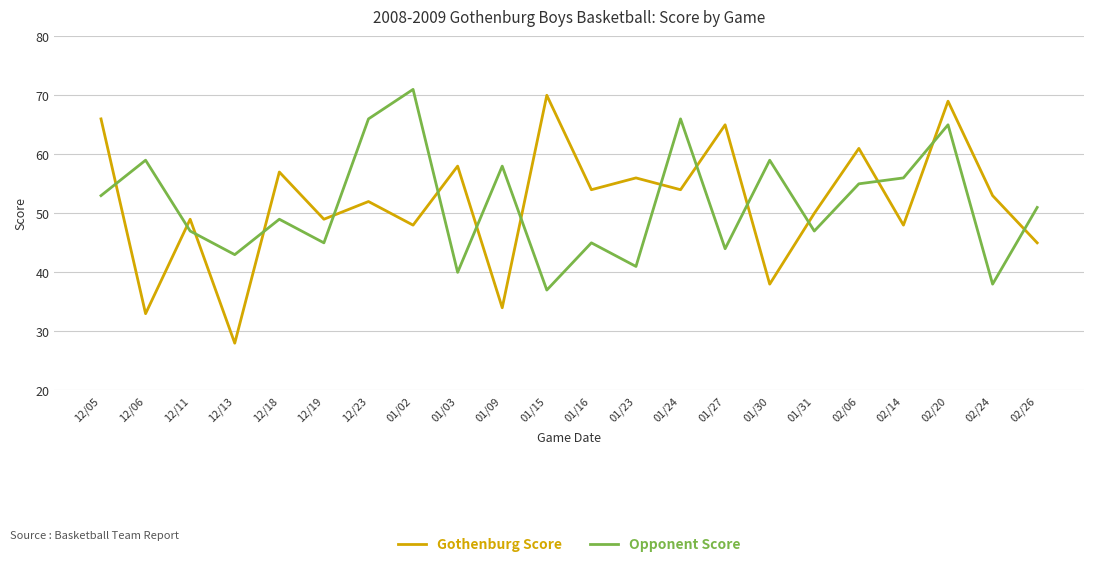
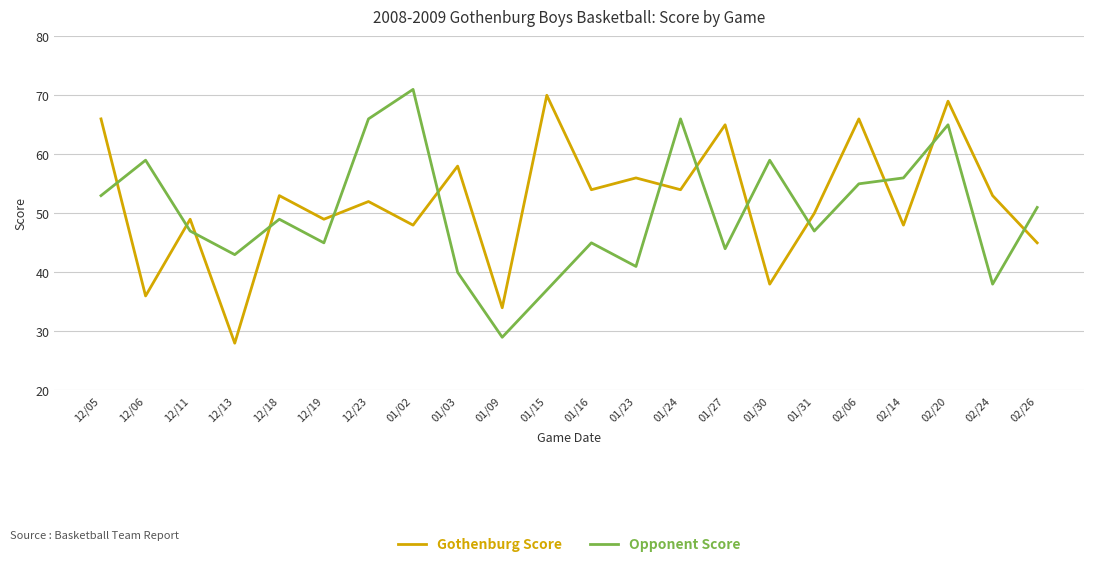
  {
    "Gothenburg Score": {
      "12/05": 66,
-     "12/06": 33,
+     "12/06": 36,
      "12/11": 49,
      "12/13": 28,
-     "12/18": 57,
+     "12/18": 53,
      "12/19": 49,
      "12/23": 52,
      "01/02": 48,
      "01/03": 58,
      "01/09": 34,
      "01/15": 70,
      "01/16": 54,
      "01/23": 56,
      "01/24": 54,
      "01/27": 65,
      "01/30": 38,
      "01/31": 50,
-     "02/06": 61,
+     "02/06": 66,
      "02/14": 48,
      "02/20": 69,
      "02/24": 53,
      "02/26": 45
    },
    "Opponent Score": {
      "12/05": 53,
      "12/06": 59,
      "12/11": 47,
      "12/13": 43,
      "12/18": 49,
      "12/19": 45,
      "12/23": 66,
      "01/02": 71,
      "01/03": 40,
-     "01/09": 58,
+     "01/09": 29,
      "01/15": 37,
      "01/16": 45,
      "01/23": 41,
      "01/24": 66,
      "01/27": 44,
      "01/30": 59,
      "01/31": 47,
      "02/06": 55,
      "02/14": 56,
      "02/20": 65,
      "02/24": 38,
      "02/26": 51
    }
  }
